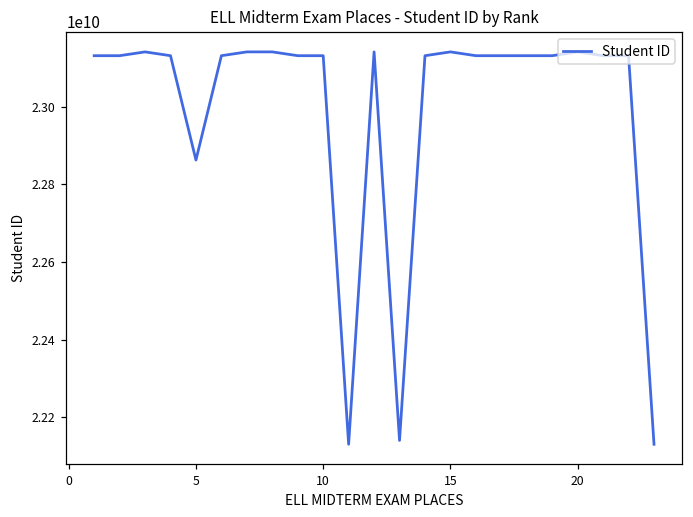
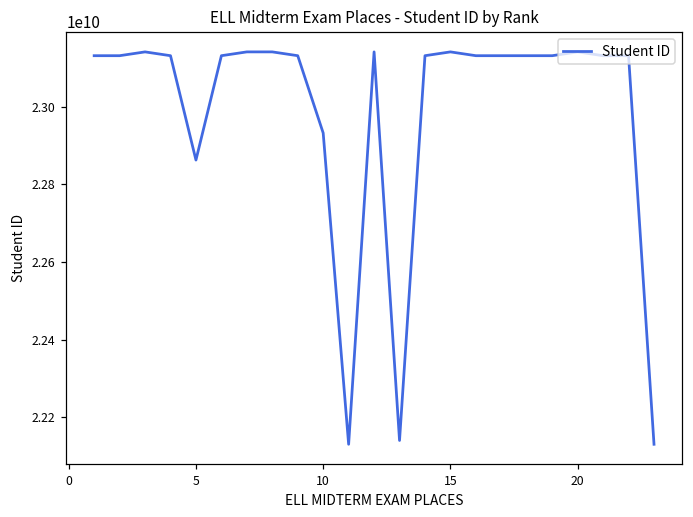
  {
    "5": 22860000000,
-   "10": 23130000000,
+   "10": 22930000000,
    "15": 23140000000
  }
